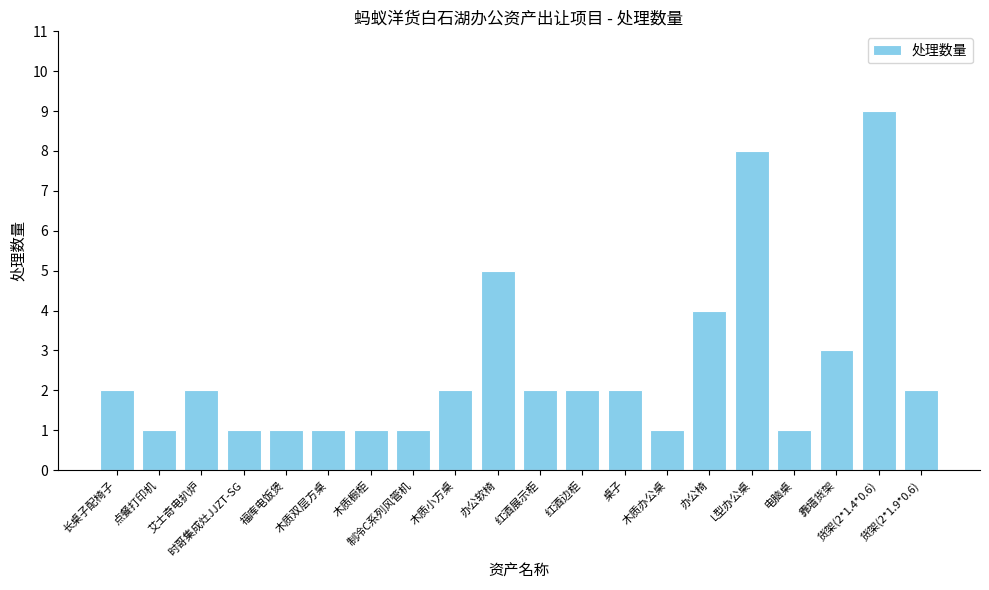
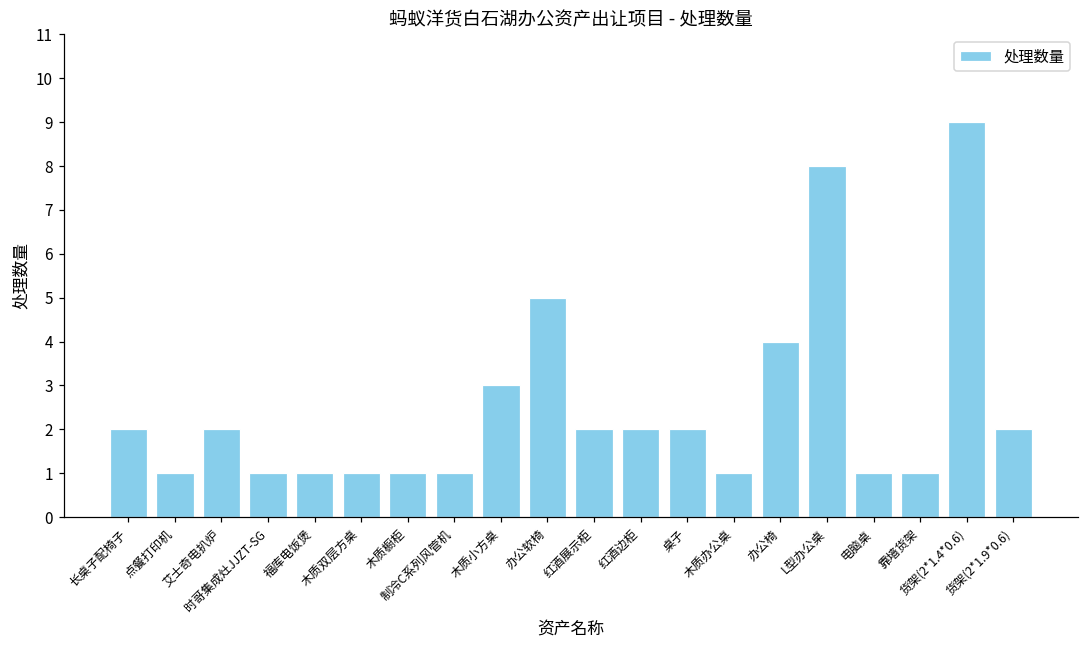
  {
    "长桌子配椅子": 2,
    "点餐打印机": 1,
    "艾士奇电扒炉": 2,
    "时哥集成灶JJZT-SG": 1,
    "福库电饭煲": 1,
    "木质双层方桌": 1,
    "木质橱柜": 1,
    "制冷C系列风管机": 1,
-   "木质小方桌": 2,
+   "木质小方桌": 3,
    "办公软椅": 5,
    "红酒展示柜": 2,
    "红酒边柜": 2,
    "桌子": 2,
    "木质办公桌": 1,
    "办公椅": 4,
    "L型办公桌": 8,
    "电脑桌": 1,
-   "靠墙货架": 3,
+   "靠墙货架": 1,
    "货架(2*1.4*0.6)": 9,
    "货架(2*1.9*0.6)": 2
  }
